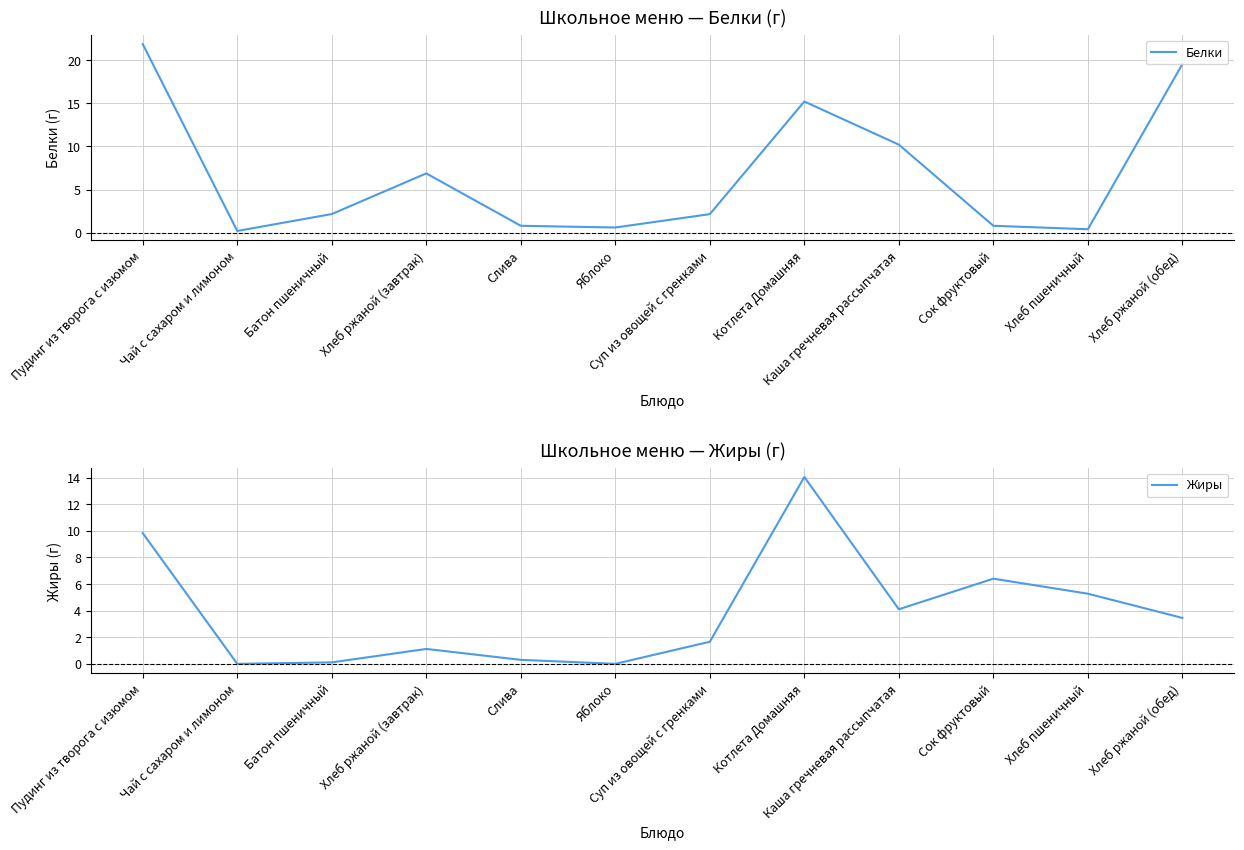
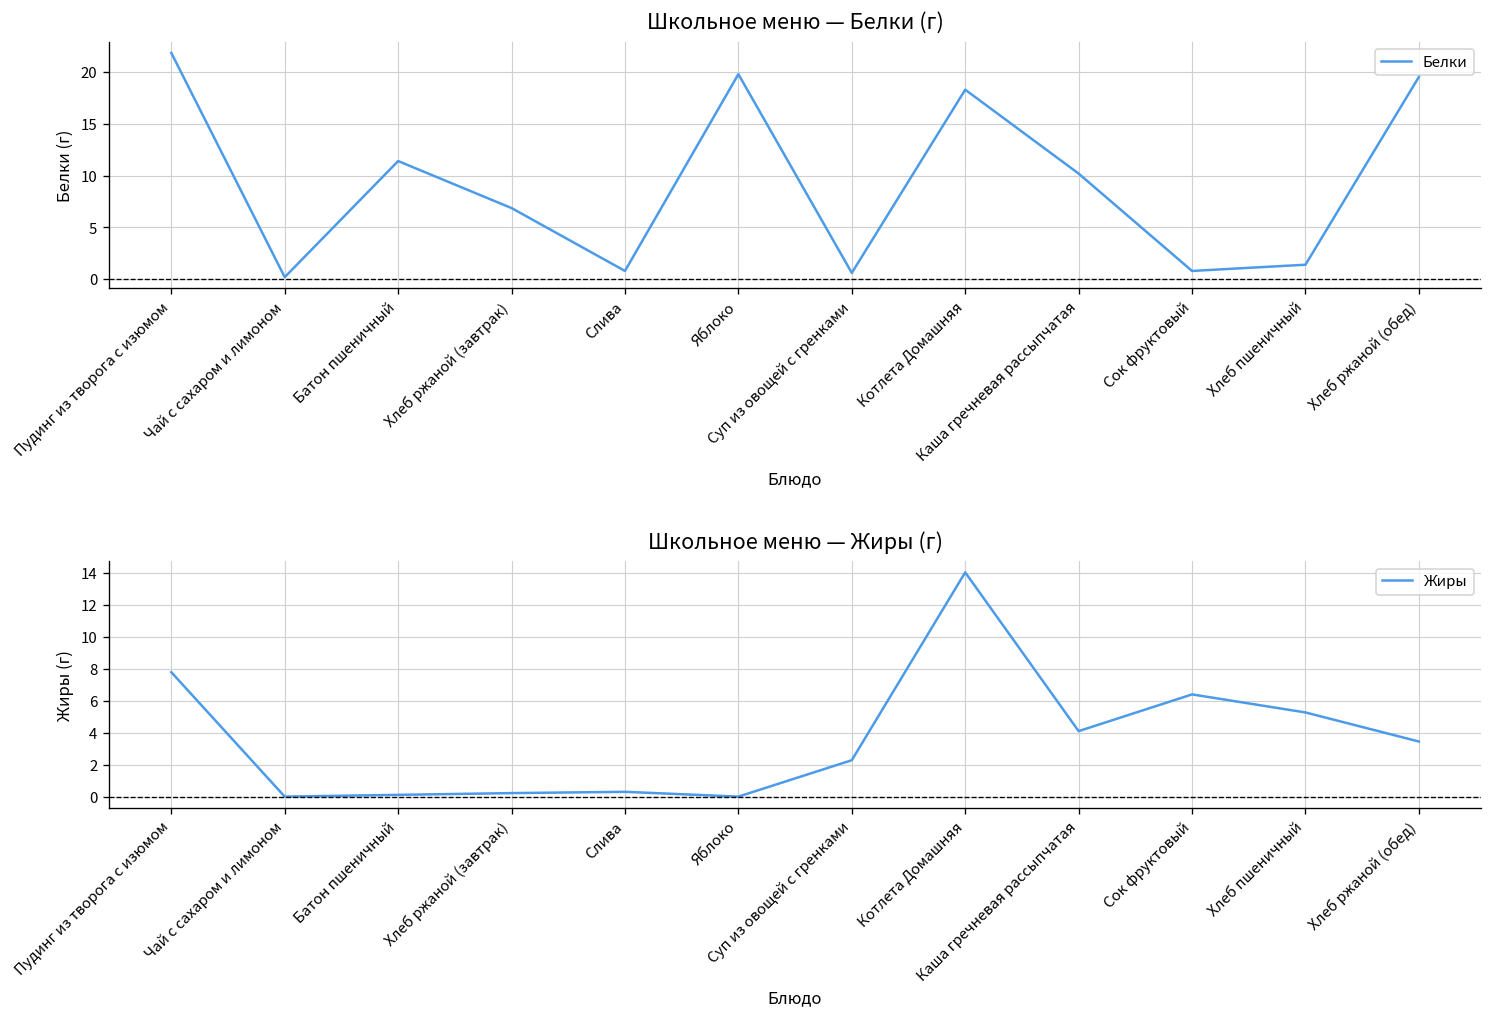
  {
    "Школьное меню — Белки (г)": {
      "Пудинг из творога с изюмом": 22,
      "Чай с сахаром и лимоном": 0,
-     "Батон пшеничный": 2,
+     "Батон пшеничный": 11,
      "Хлеб ржаной (завтрак)": 7,
      "Слива": 1,
-     "Яблоко": 1,
-     "Суп из овощей с гренками": 2,
-     "Котлета Домашняя": 15,
+     "Яблоко": 20,
+     "Суп из овощей с гренками": 1,
+     "Котлета Домашняя": 18,
      "Каша гречневая рассыпчатая": 10,
      "Сок фруктовый": 1,
-     "Хлеб пшеничный": 0,
+     "Хлеб пшеничный": 1,
      "Хлеб ржаной (обед)": 20
    },
    "Школьное меню — Жиры (г)": {
-     "Пудинг из творога с изюмом": 9.8,
+     "Пудинг из творога с изюмом": 7.8,
      "Чай с сахаром и лимоном": 0.0,
      "Батон пшеничный": 0.1,
-     "Хлеб ржаной (завтрак)": 1.1,
+     "Хлеб ржаной (завтрак)": 0.2,
      "Слива": 0.3,
      "Яблоко": 0.0,
-     "Суп из овощей с гренками": 1.7,
+     "Суп из овощей с гренками": 2.3,
      "Котлета Домашняя": 14.0,
      "Каша гречневая рассыпчатая": 4.1,
      "Сок фруктовый": 6.4,
      "Хлеб пшеничный": 5.3,
      "Хлеб ржаной (обед)": 3.5
    }
  }
